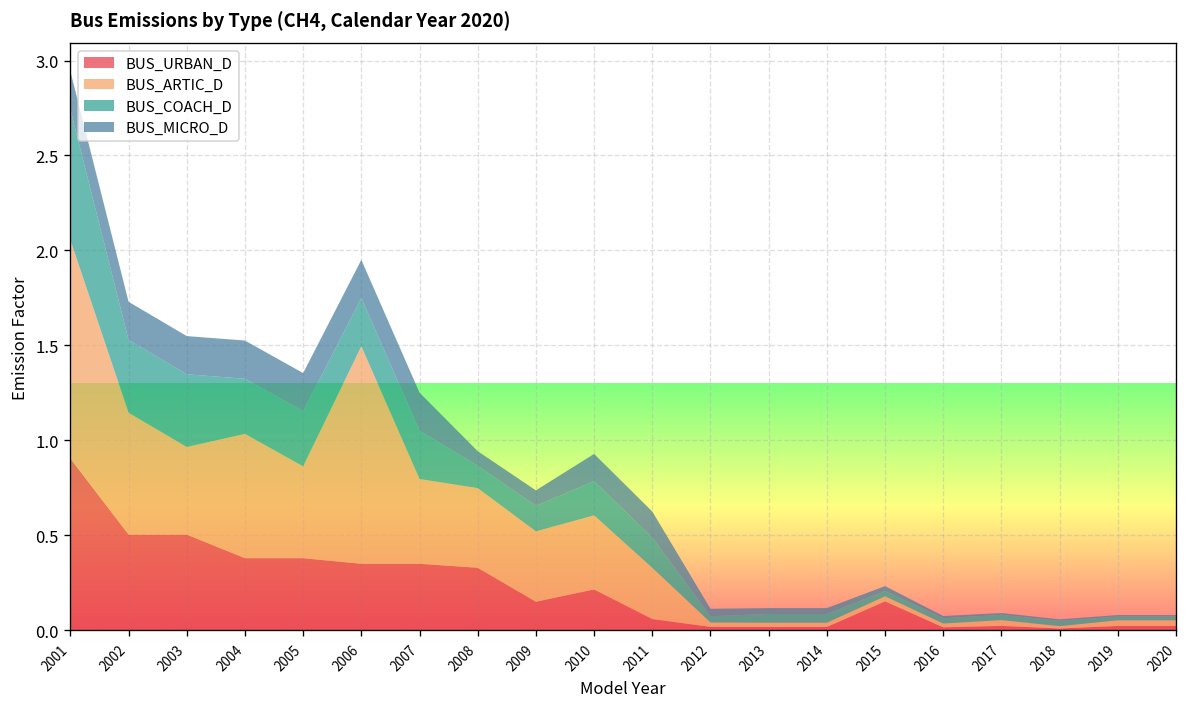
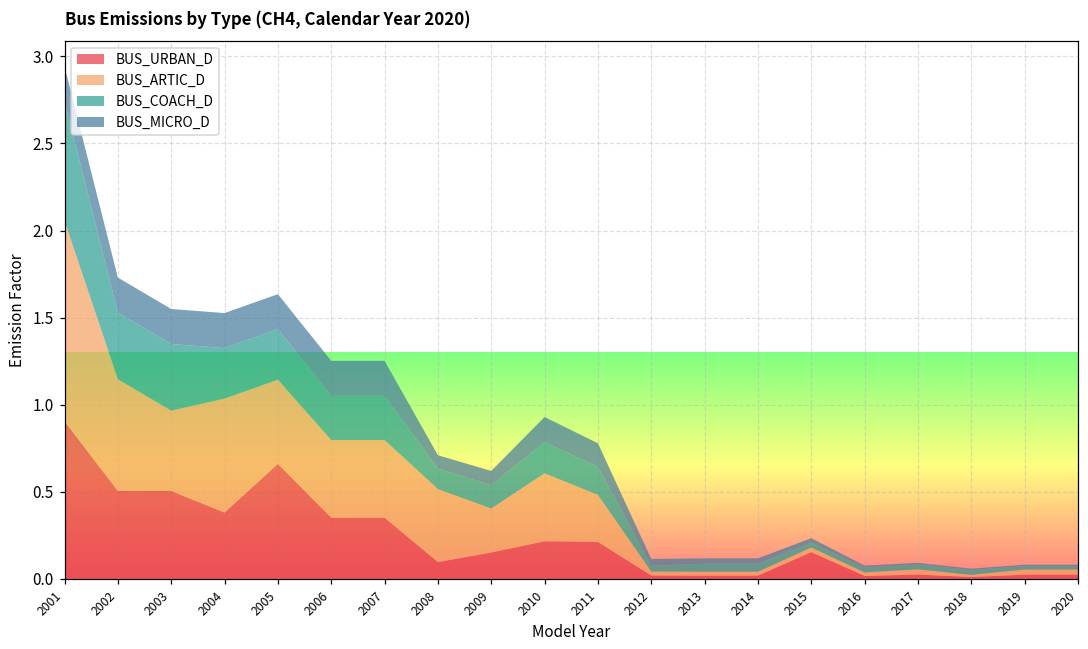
  {
    "BUS_URBAN_D": {
      "2001": 0.90,
      "2002": 0.50,
      "2003": 0.50,
      "2004": 0.38,
-     "2005": 0.38,
+     "2005": 0.66,
      "2006": 0.35,
      "2007": 0.35,
-     "2008": 0.33,
+     "2008": 0.10,
      "2009": 0.15,
      "2010": 0.22,
-     "2011": 0.06,
+     "2011": 0.21,
      "2012": 0.02,
      "2013": 0.02,
      "2014": 0.02,
      "2015": 0.15,
      "2016": 0.02,
      "2017": 0.02,
      "2019": 0.02,
      "2020": 0.02
    },
    "BUS_ARTIC_D": {
      "2001": 1.15,
      "2002": 0.64,
      "2003": 0.46,
      "2004": 0.65,
      "2005": 0.48,
-     "2006": 1.15,
+     "2006": 0.45,
      "2007": 0.45,
      "2008": 0.42,
-     "2009": 0.37,
+     "2009": 0.25,
      "2010": 0.39,
      "2011": 0.27,
      "2012": 0.02,
      "2013": 0.02,
      "2014": 0.02,
      "2015": 0.03,
      "2016": 0.02,
      "2017": 0.03,
      "2019": 0.03,
      "2020": 0.03
    }
  }
